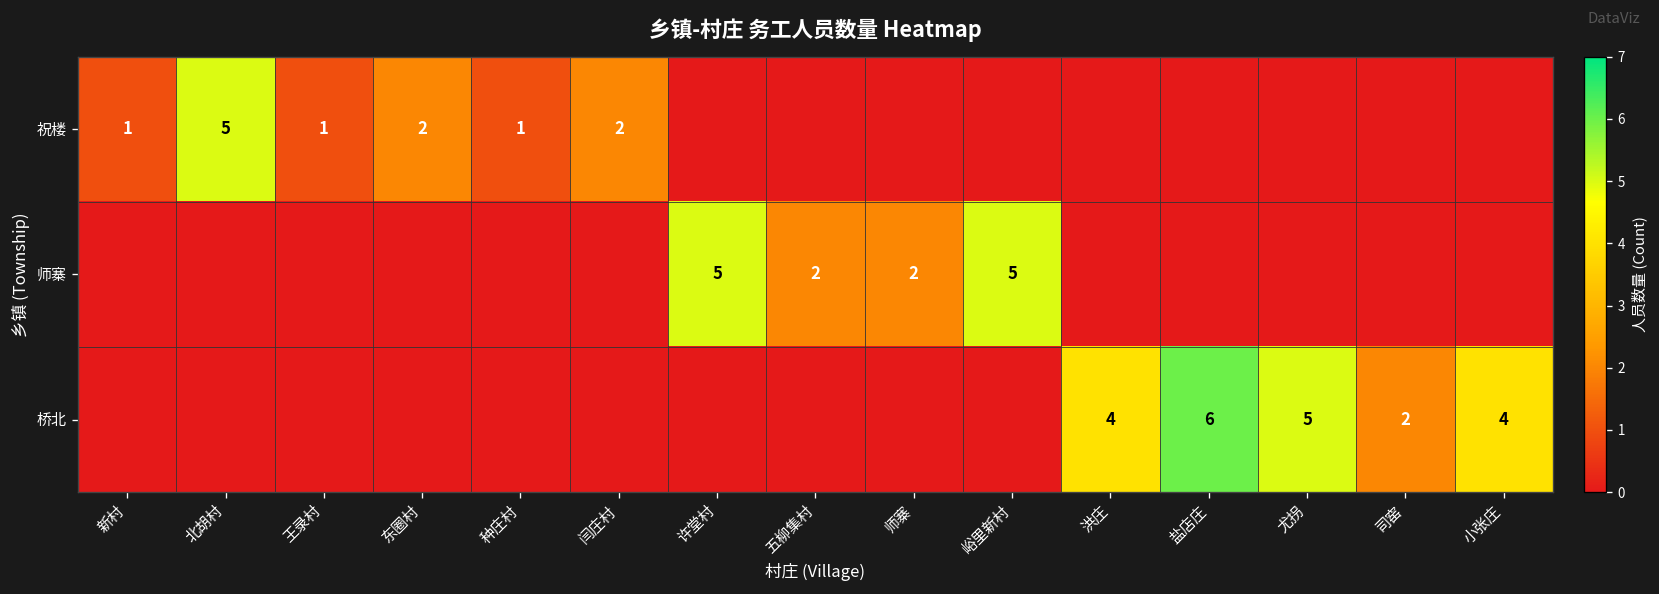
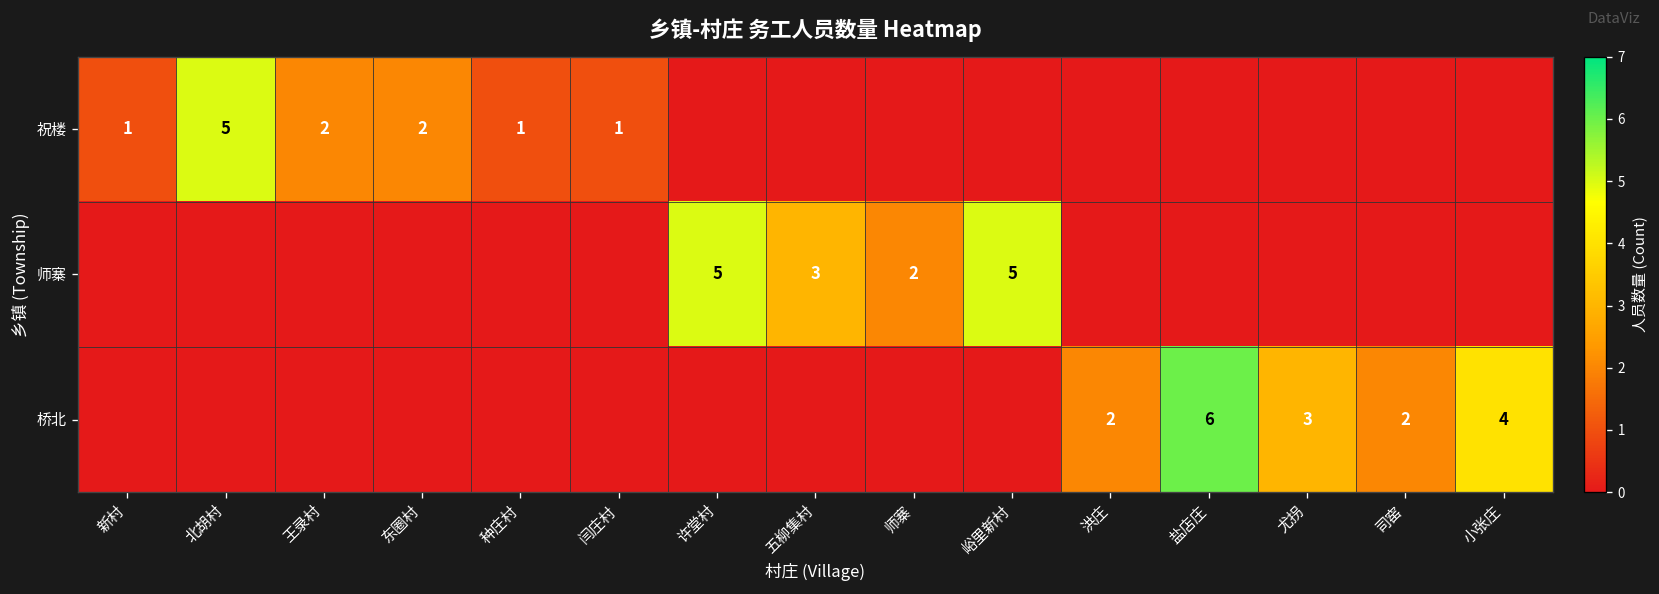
  {
    "祝楼": {
      "新村": 1,
      "北胡村": 5,
-     "王录村": 1,
+     "王录村": 2,
      "东圈村": 2,
      "种庄村": 1,
-     "闫庄村": 2
+     "闫庄村": 1
    },
    "师寨": {
      "许堂村": 5,
-     "五柳集村": 2,
+     "五柳集村": 3,
      "师寨": 2,
      "峪里新村": 5
    },
    "桥北": {
-     "洪庄": 4,
+     "洪庄": 2,
      "盐店庄": 6,
-     "尤拐": 5,
+     "尤拐": 3,
      "司窑": 2,
      "小张庄": 4
    }
  }
